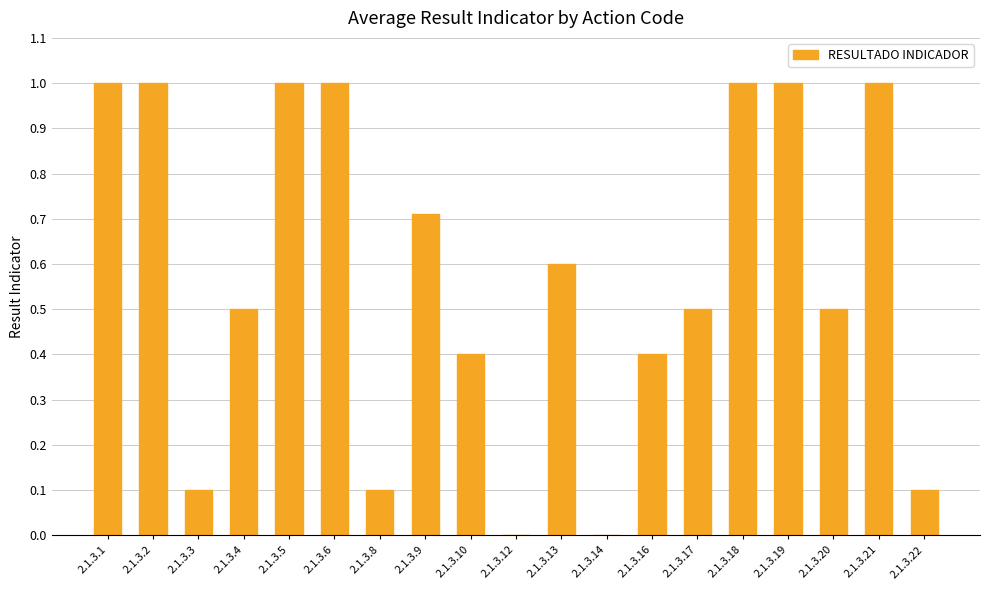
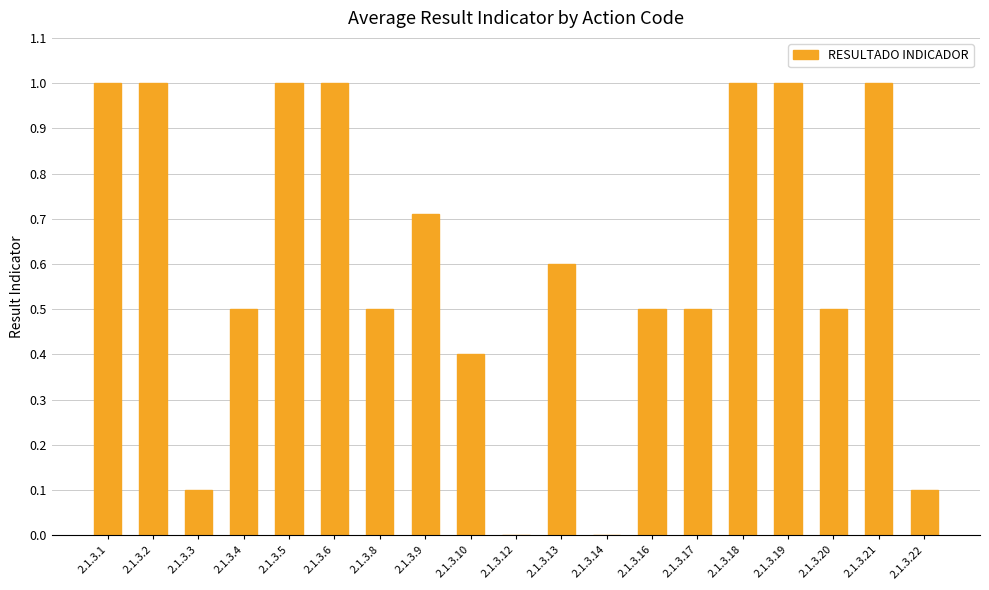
  {
    "2.1.3.1": 1.0,
    "2.1.3.2": 1.0,
    "2.1.3.3": 0.1,
    "2.1.3.4": 0.5,
    "2.1.3.5": 1.0,
    "2.1.3.6": 1.0,
-   "2.1.3.8": 0.1,
+   "2.1.3.8": 0.5,
    "2.1.3.9": 0.71,
    "2.1.3.10": 0.4,
    "2.1.3.12": 0.0,
    "2.1.3.13": 0.6,
    "2.1.3.14": 0.0,
-   "2.1.3.16": 0.4,
+   "2.1.3.16": 0.5,
    "2.1.3.17": 0.5,
    "2.1.3.18": 1.0,
    "2.1.3.19": 1.0,
    "2.1.3.20": 0.5,
    "2.1.3.21": 1.0,
    "2.1.3.22": 0.1
  }
